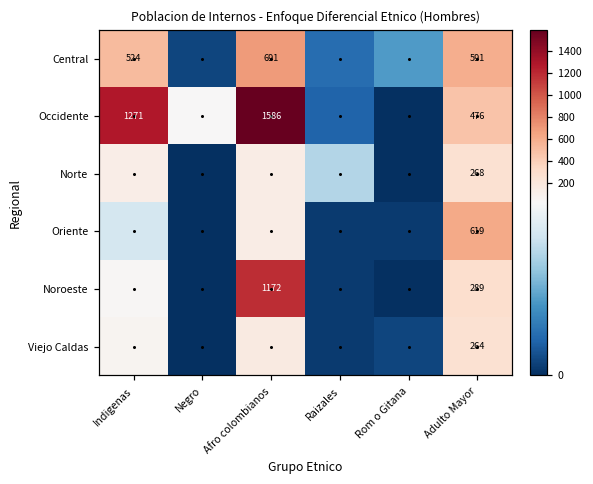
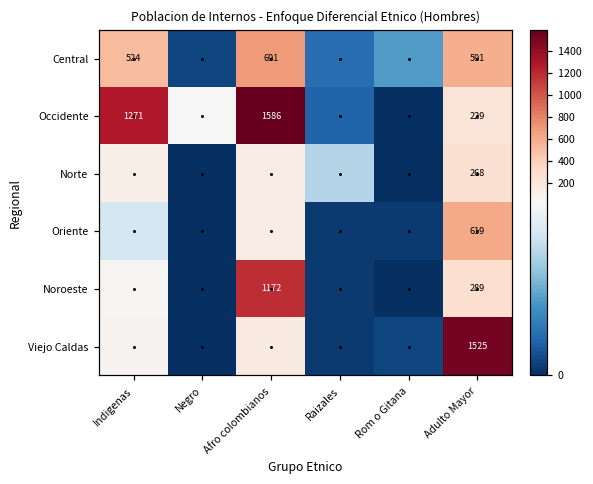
  {
    "Occidente": {
-     "Adulto Mayor": 476
+     "Adulto Mayor": 229
    },
    "Viejo Caldas": {
-     "Adulto Mayor": 264
+     "Adulto Mayor": 1525
    }
  }
